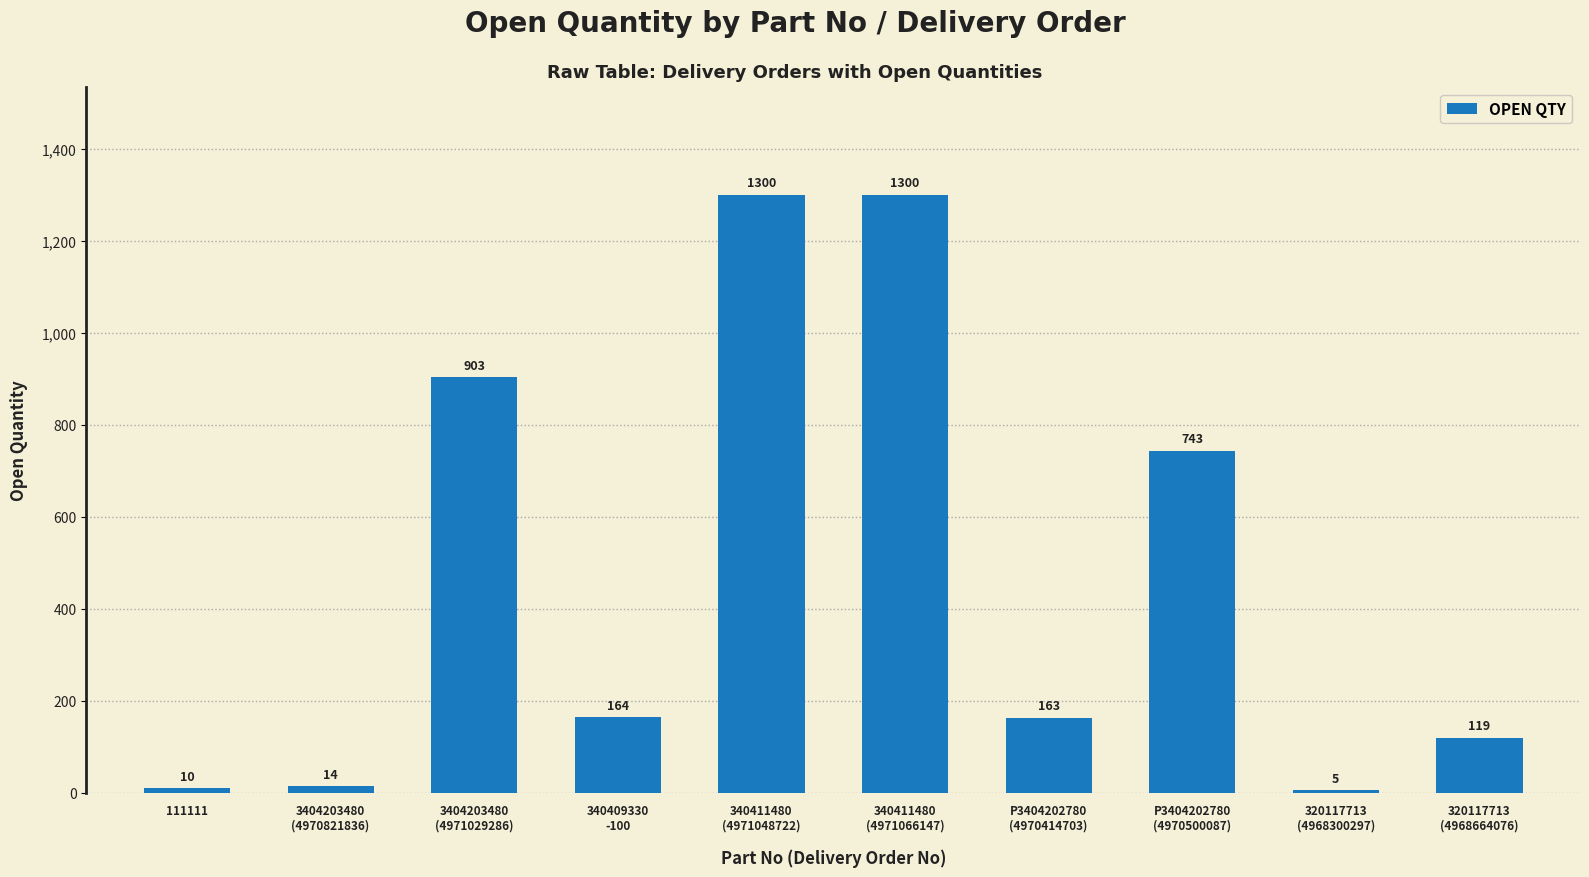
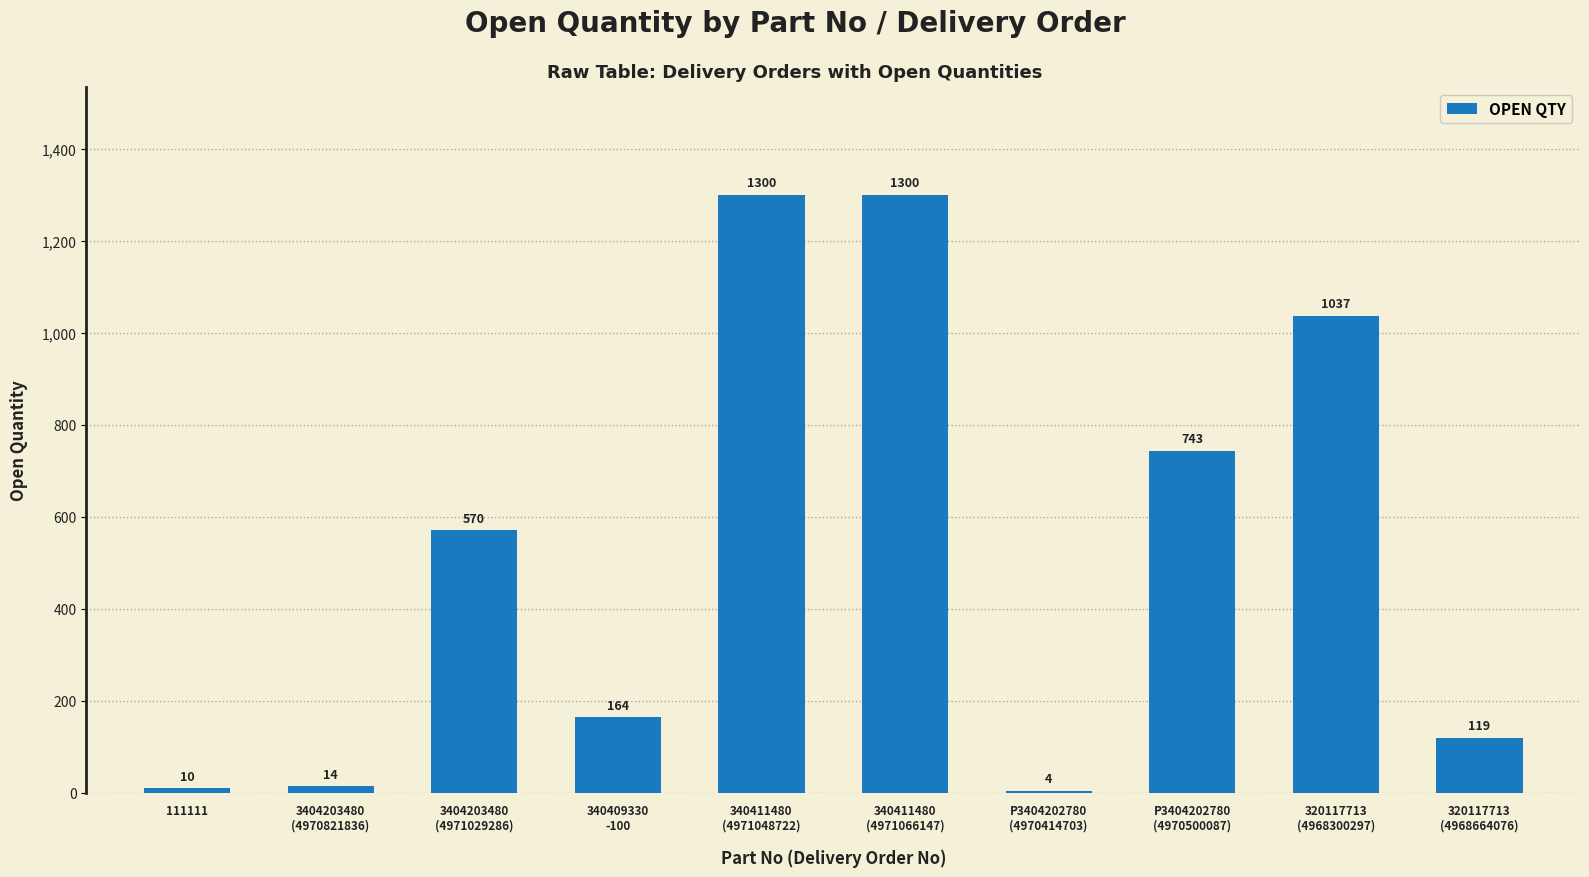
  {
    "111111": 10,
    "3404203480 (4970821836)": 14,
-   "3404203480 (4971029286)": 903,
+   "3404203480 (4971029286)": 570,
    "340409330 -100": 164,
    "340411480 (4971048722)": 1300,
    "340411480 (4971066147)": 1300,
-   "P3404202780 (4970414703)": 163,
+   "P3404202780 (4970414703)": 4,
    "P3404202780 (4970500087)": 743,
-   "320117713 (4968300297)": 5,
+   "320117713 (4968300297)": 1037,
    "320117713 (4968664076)": 119
  }
